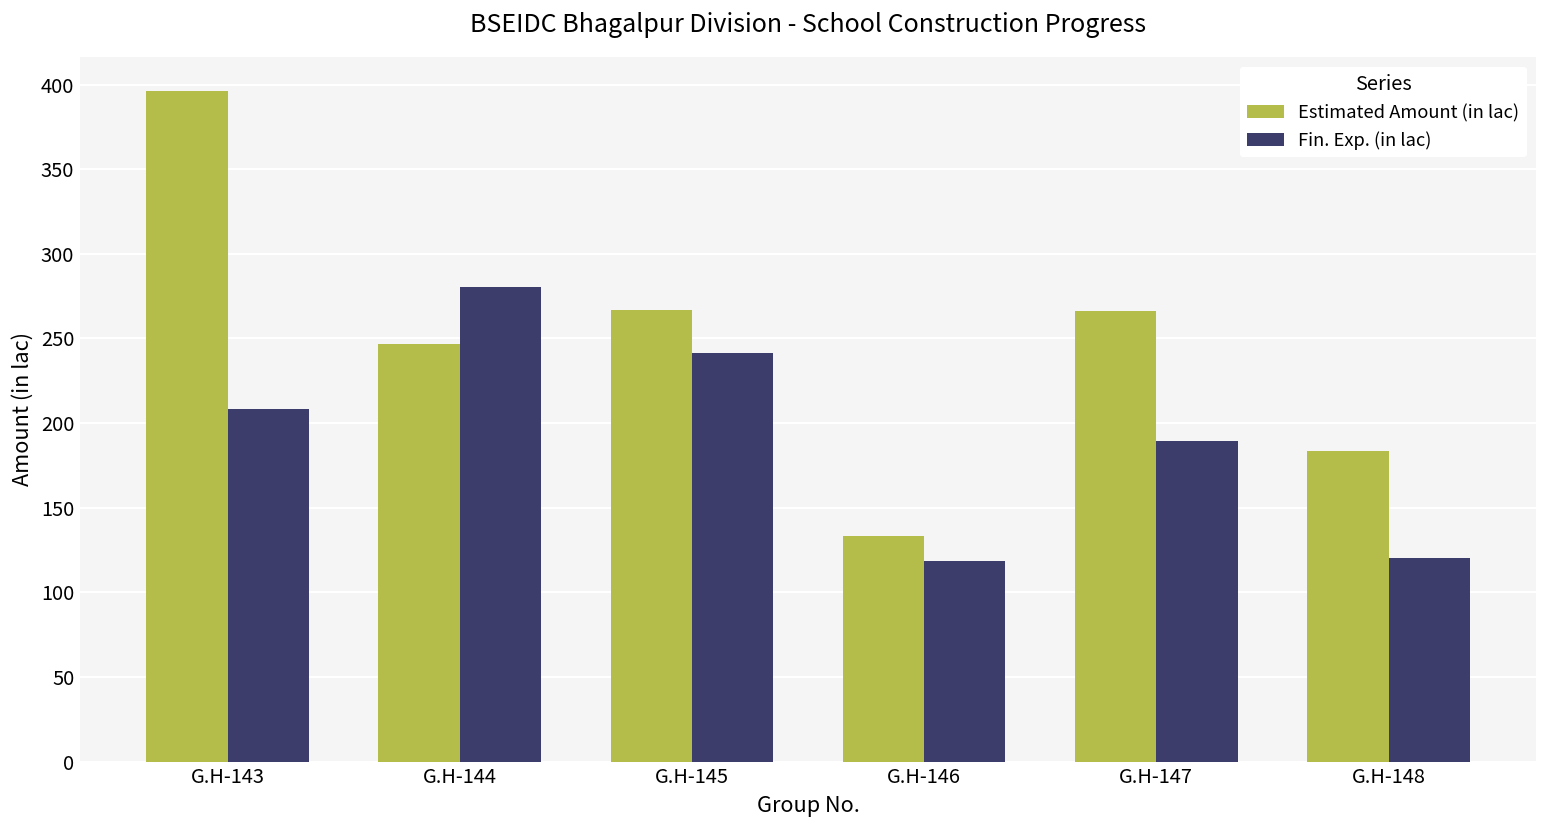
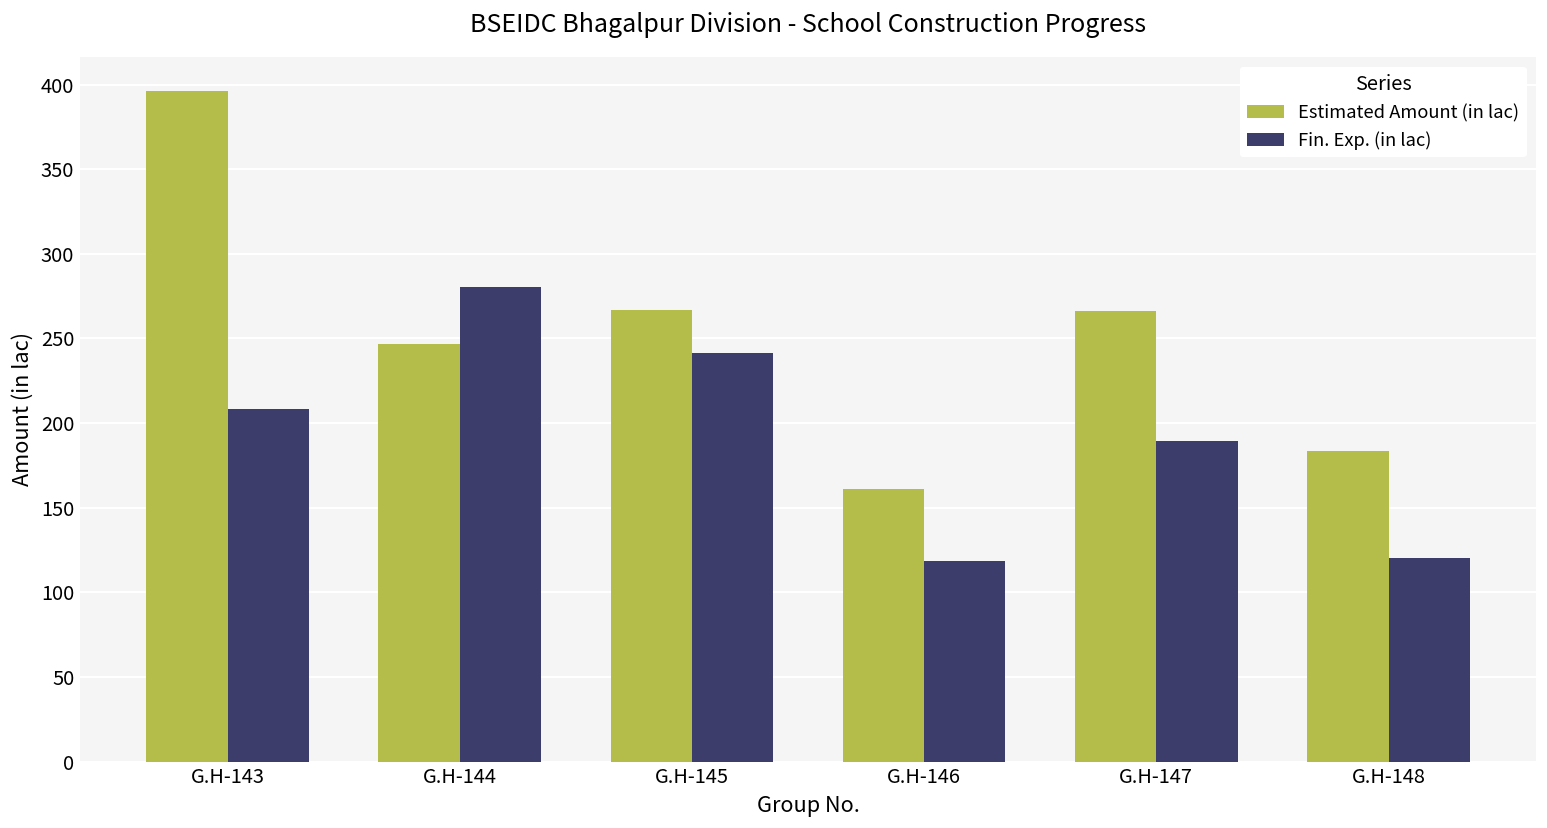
  {
    "Estimated Amount (in lac)": {
      "G.H-143": 396,
      "G.H-144": 247,
      "G.H-145": 267,
-     "G.H-146": 133,
+     "G.H-146": 161,
      "G.H-147": 266,
      "G.H-148": 184
    },
    "Fin. Exp. (in lac)": {
      "G.H-143": 208,
      "G.H-144": 280,
      "G.H-145": 242,
      "G.H-146": 118,
      "G.H-147": 189,
      "G.H-148": 120
    }
  }
